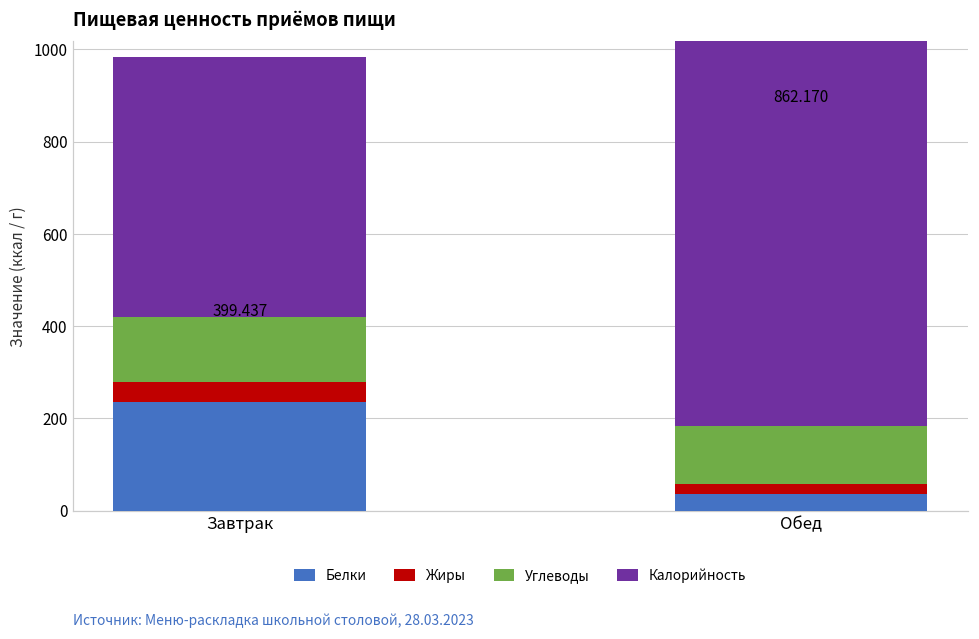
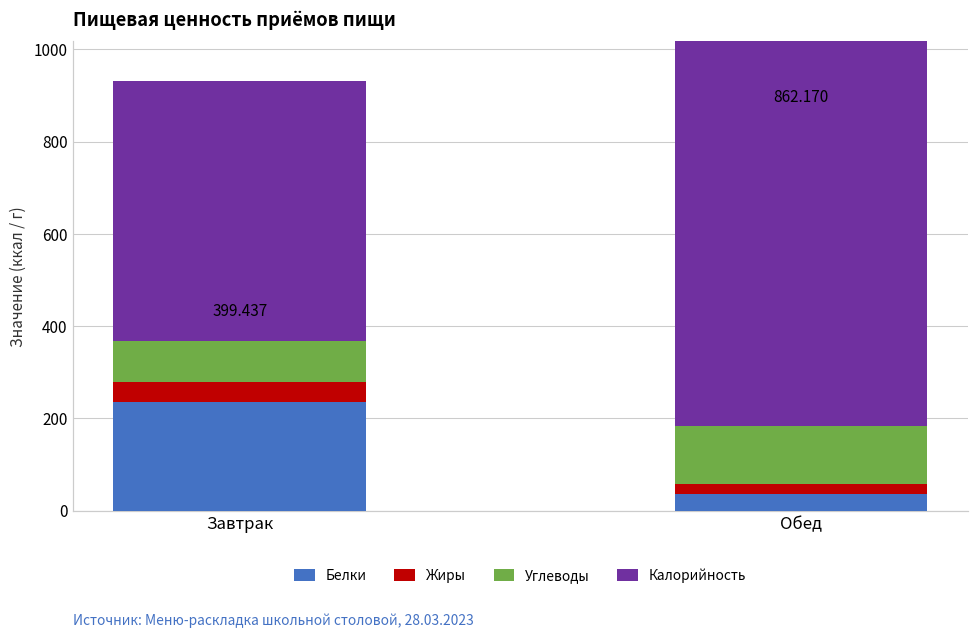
  {
    "Белки": {
      "Завтрак": 230,
      "Обед": 40
    },
    "Жиры": {
      "Завтрак": 40,
      "Обед": 20
    },
    "Углеводы": {
-     "Завтрак": 140,
+     "Завтрак": 90,
      "Обед": 130
    }
  }
